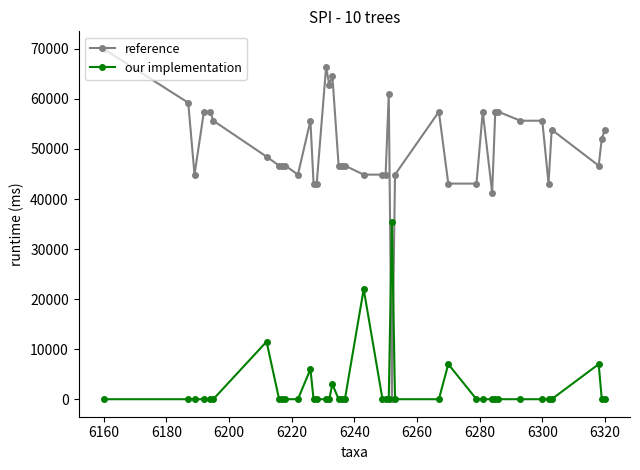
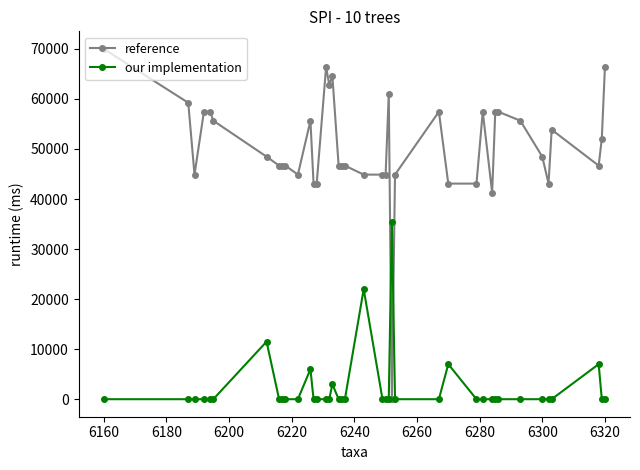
  {
    "reference": {
-     "6300": 56000,
-     "6320": 54000
+     "6300": 48000,
+     "6320": 66000
    },
    "our implementation": {
      "6160": 0,
      "6300": 0,
      "6320": 0
    }
  }
